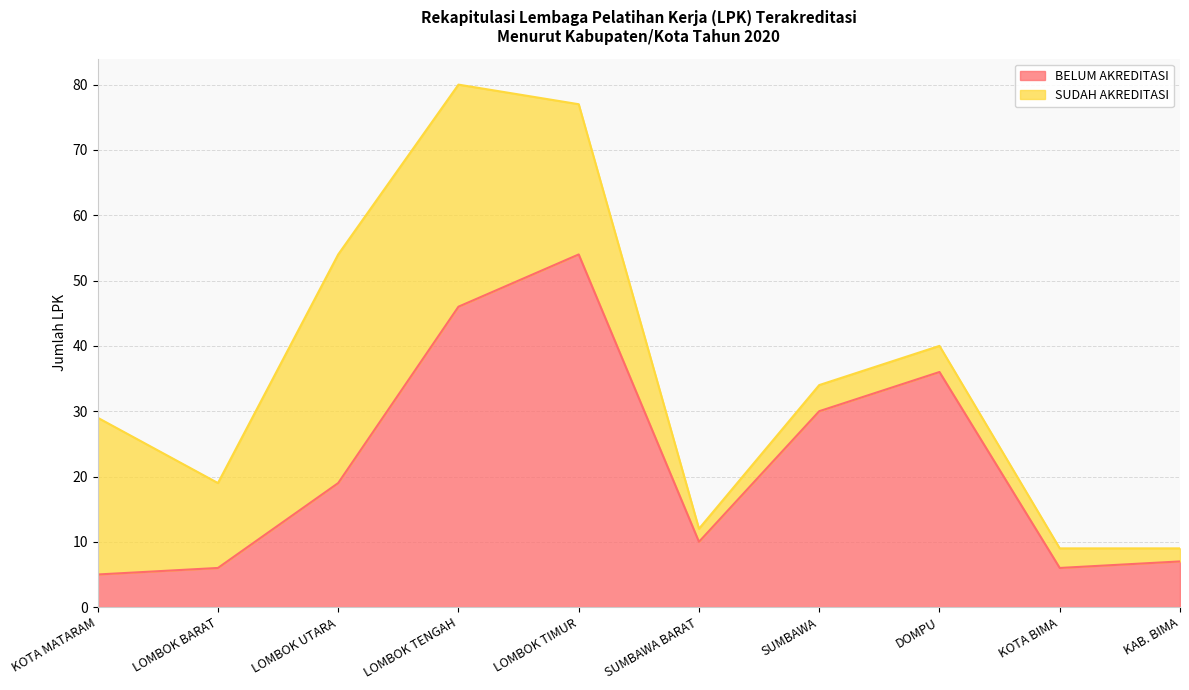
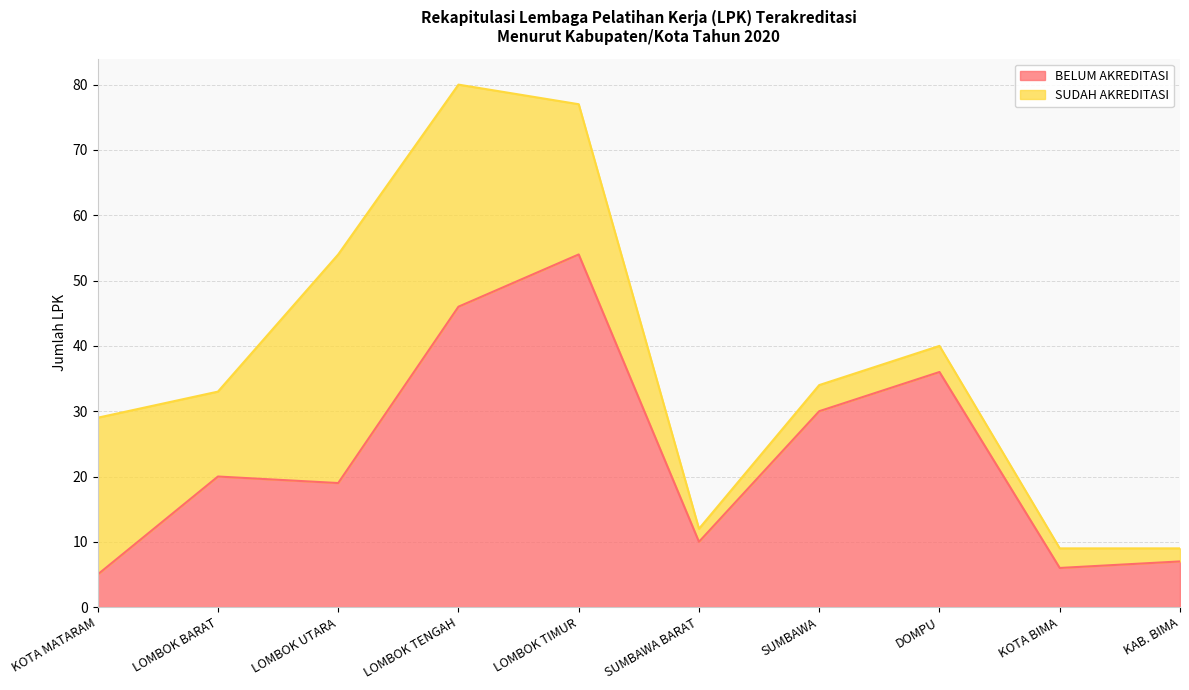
  {
    "BELUM AKREDITASI": {
      "KOTA MATARAM": 5,
-     "LOMBOK BARAT": 6,
+     "LOMBOK BARAT": 20,
      "LOMBOK UTARA": 19,
      "LOMBOK TENGAH": 46,
      "LOMBOK TIMUR": 54,
      "SUMBAWA BARAT": 10,
      "SUMBAWA": 30,
      "DOMPU": 36,
      "KOTA BIMA": 6,
      "KAB. BIMA": 7
    },
    "SUDAH AKREDITASI": {
      "KOTA MATARAM": 24,
      "LOMBOK BARAT": 13,
      "LOMBOK UTARA": 35,
      "LOMBOK TENGAH": 34,
      "LOMBOK TIMUR": 23,
      "SUMBAWA BARAT": 2,
      "SUMBAWA": 4,
      "DOMPU": 4,
      "KOTA BIMA": 3,
      "KAB. BIMA": 2
    }
  }
